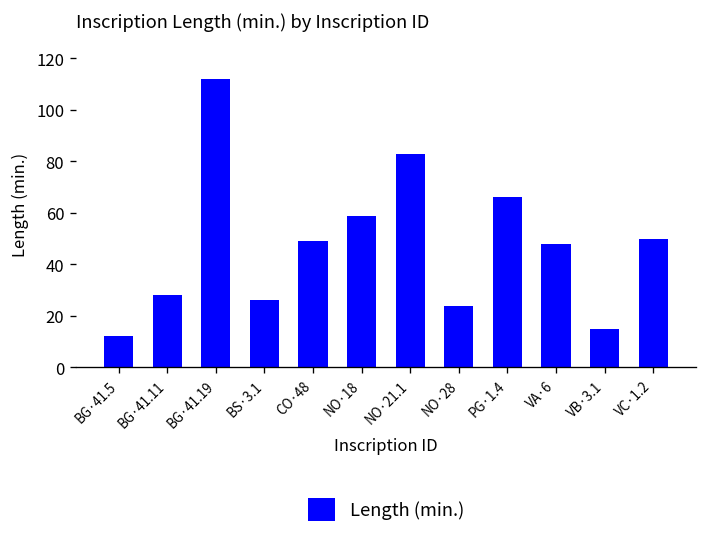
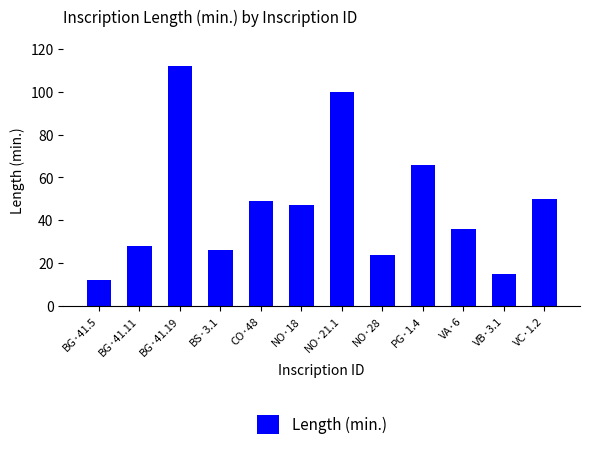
  {
    "BG·41.5": 12,
    "BG·41.11": 28,
    "BG·41.19": 112,
    "BS·3.1": 26,
    "CO·48": 49,
-   "NO·18": 59,
-   "NO·21.1": 83,
+   "NO·18": 47,
+   "NO·21.1": 100,
    "NO·28": 24,
    "PG·1.4": 66,
-   "VA·6": 48,
+   "VA·6": 36,
    "VB·3.1": 15,
    "VC·1.2": 50
  }
